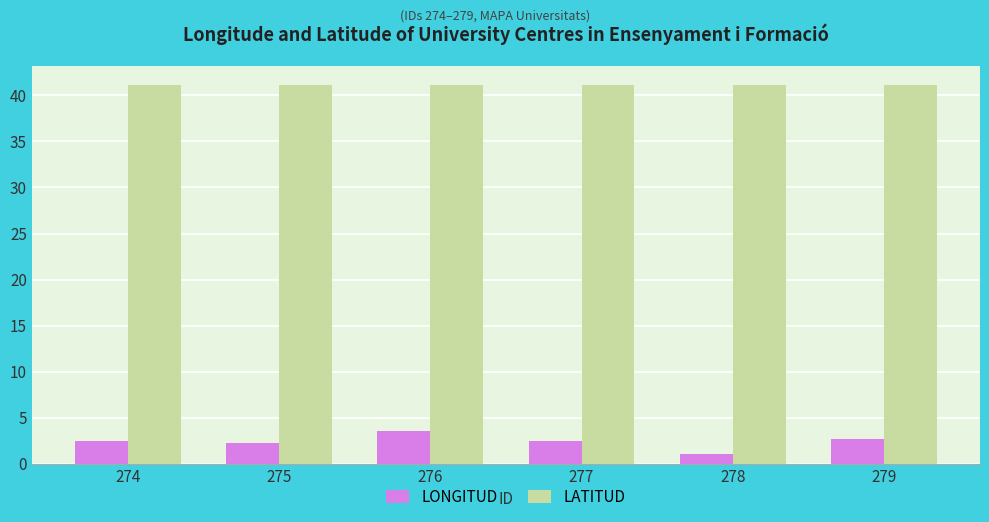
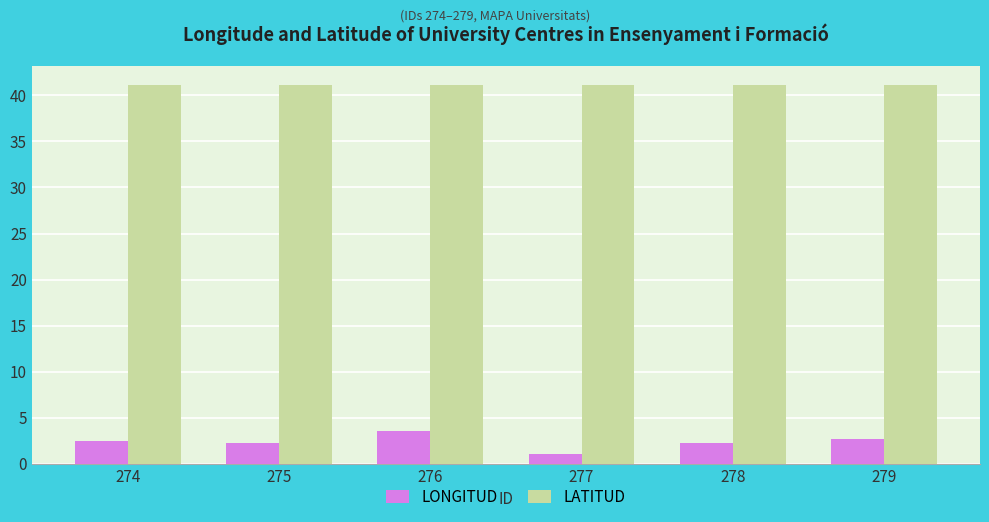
  {
    "LONGITUD": {
      "274": 3,
      "275": 2,
      "276": 4,
-     "277": 2,
-     "278": 1,
+     "277": 1,
+     "278": 2,
      "279": 3
    },
    "LATITUD": {
      "274": 41,
      "275": 41,
      "276": 41,
      "277": 41,
      "278": 41,
      "279": 41
    }
  }
